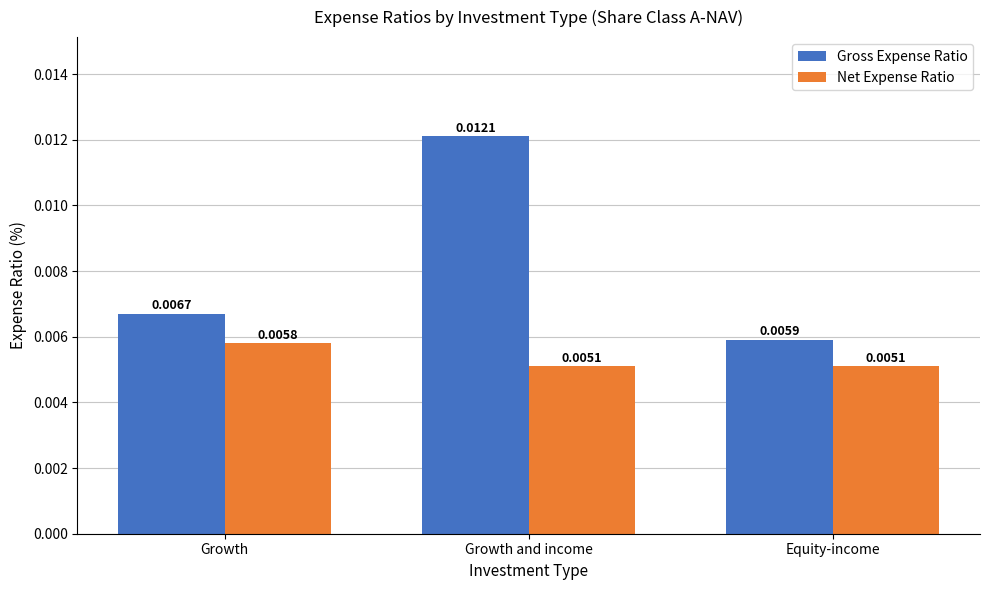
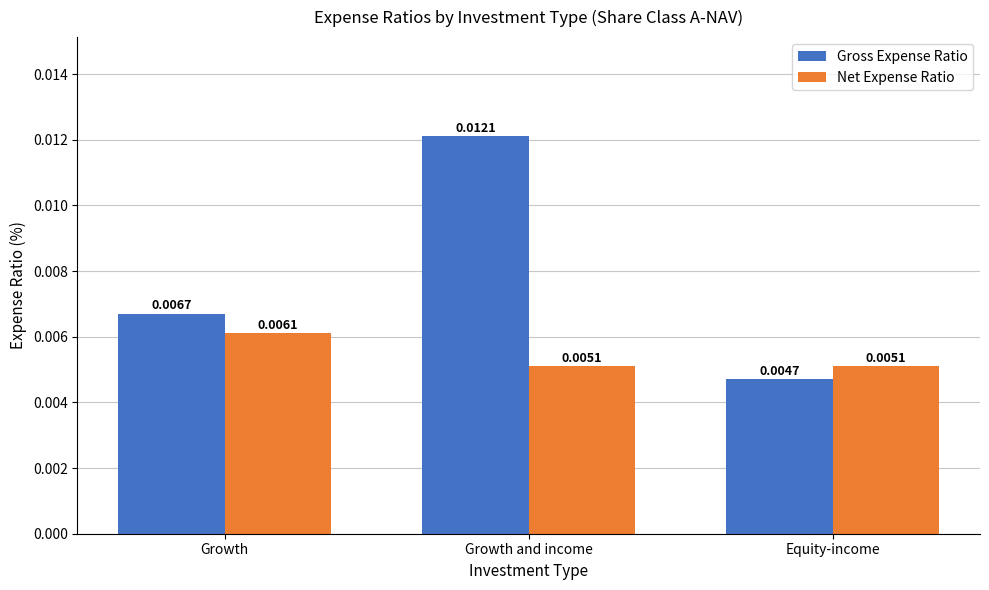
  {
    "Gross Expense Ratio": {
      "Growth": 0.0067,
      "Growth and income": 0.0121,
-     "Equity-income": 0.0059
+     "Equity-income": 0.0047
    },
    "Net Expense Ratio": {
-     "Growth": 0.0058,
+     "Growth": 0.0061,
      "Growth and income": 0.0051,
      "Equity-income": 0.0051
    }
  }
